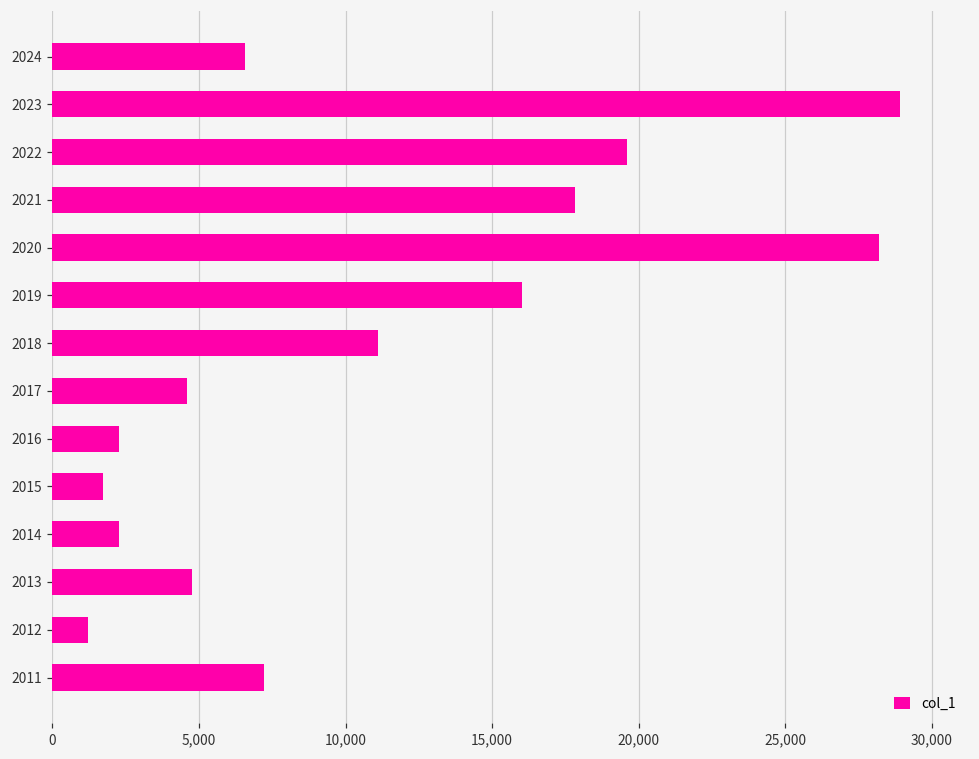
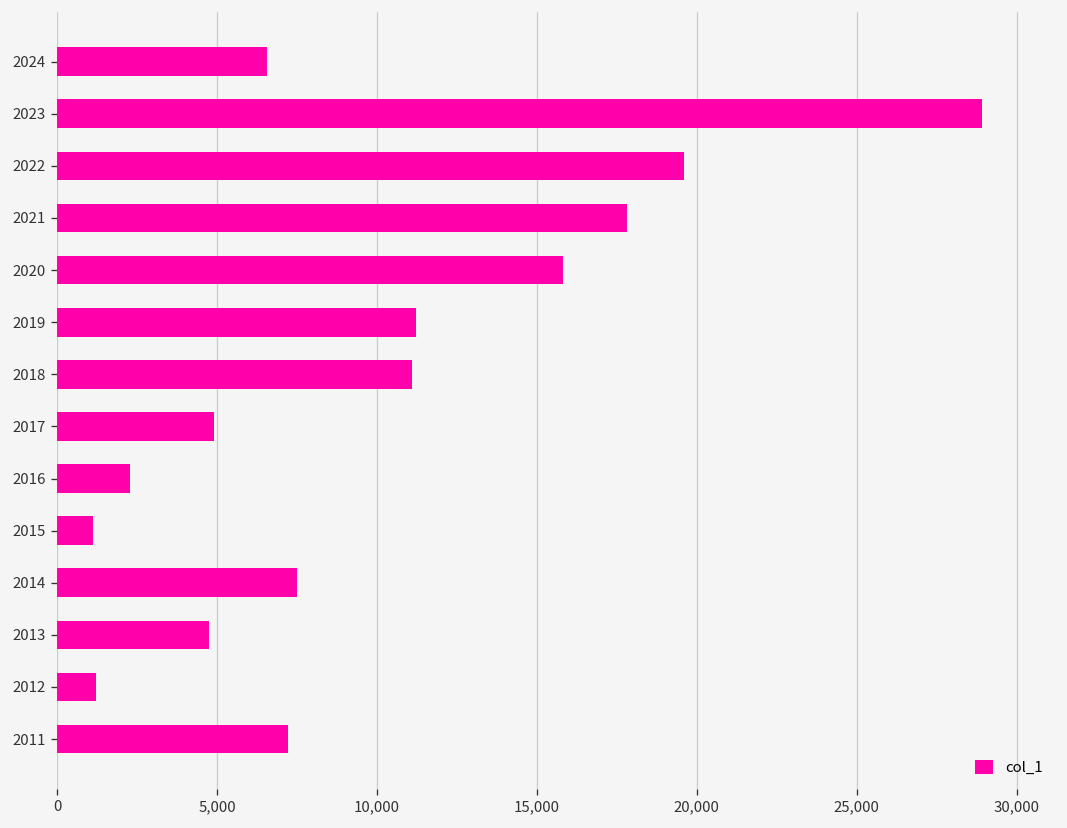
  {
    "2024": "6,600",
    "2023": "28,900",
    "2022": "19,600",
    "2021": "17,800",
-   "2020": "28,200",
-   "2019": "16,000",
+   "2020": "15,800",
+   "2019": "11,200",
    "2018": "11,100",
-   "2017": "4,600",
+   "2017": "4,900",
    "2016": "2,300",
-   "2015": "1,700",
-   "2014": "2,300",
+   "2015": "1,100",
+   "2014": "7,500",
    "2013": "4,800",
    "2012": "1,200",
    "2011": "7,200"
  }
